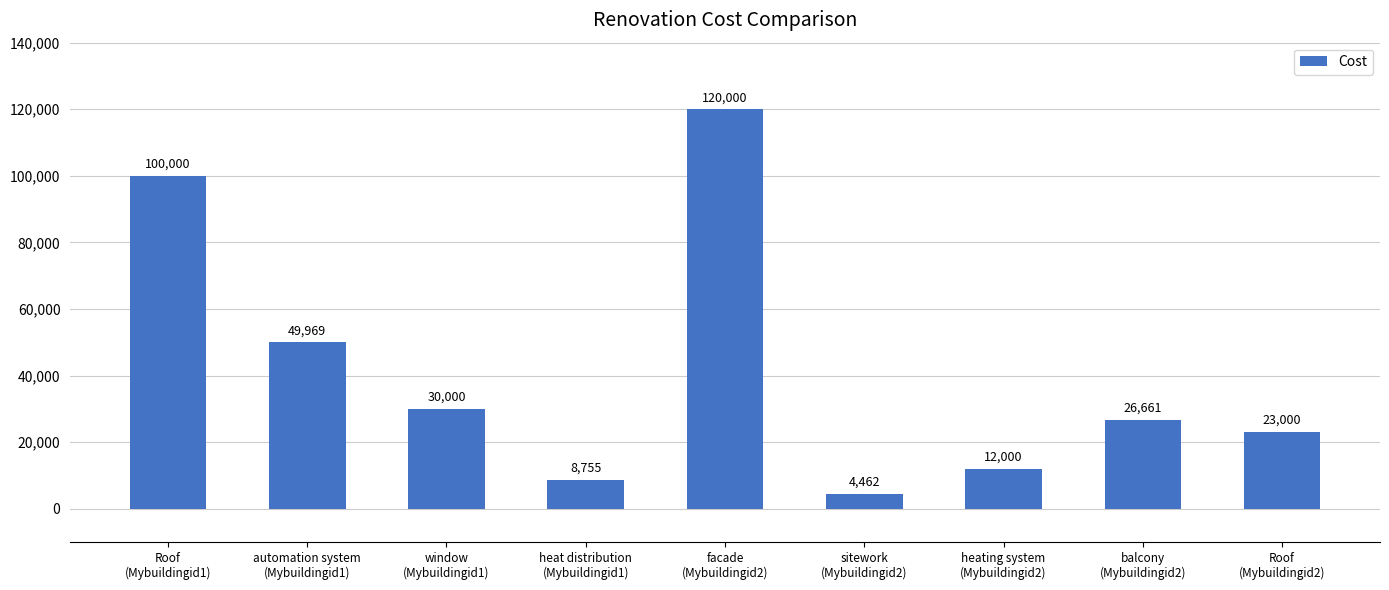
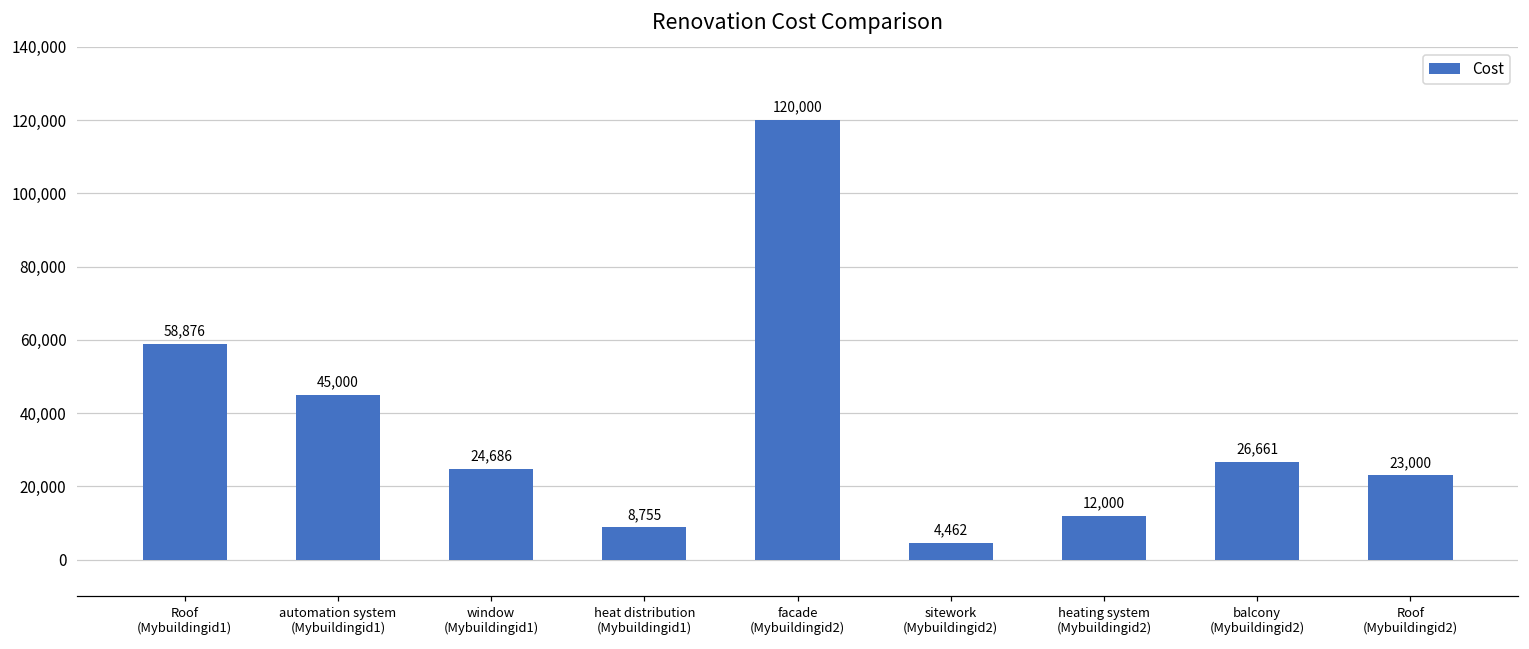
  {
-   "Roof (Mybuildingid1)": "100,000",
-   "automation system (Mybuildingid1)": "49,969",
-   "window (Mybuildingid1)": "30,000",
+   "Roof (Mybuildingid1)": "58,876",
+   "automation system (Mybuildingid1)": "45,000",
+   "window (Mybuildingid1)": "24,686",
    "heat distribution (Mybuildingid1)": "8,755",
    "facade (Mybuildingid2)": "120,000",
    "sitework (Mybuildingid2)": "4,462",
    "heating system (Mybuildingid2)": "12,000",
    "balcony (Mybuildingid2)": "26,661",
    "Roof (Mybuildingid2)": "23,000"
  }
